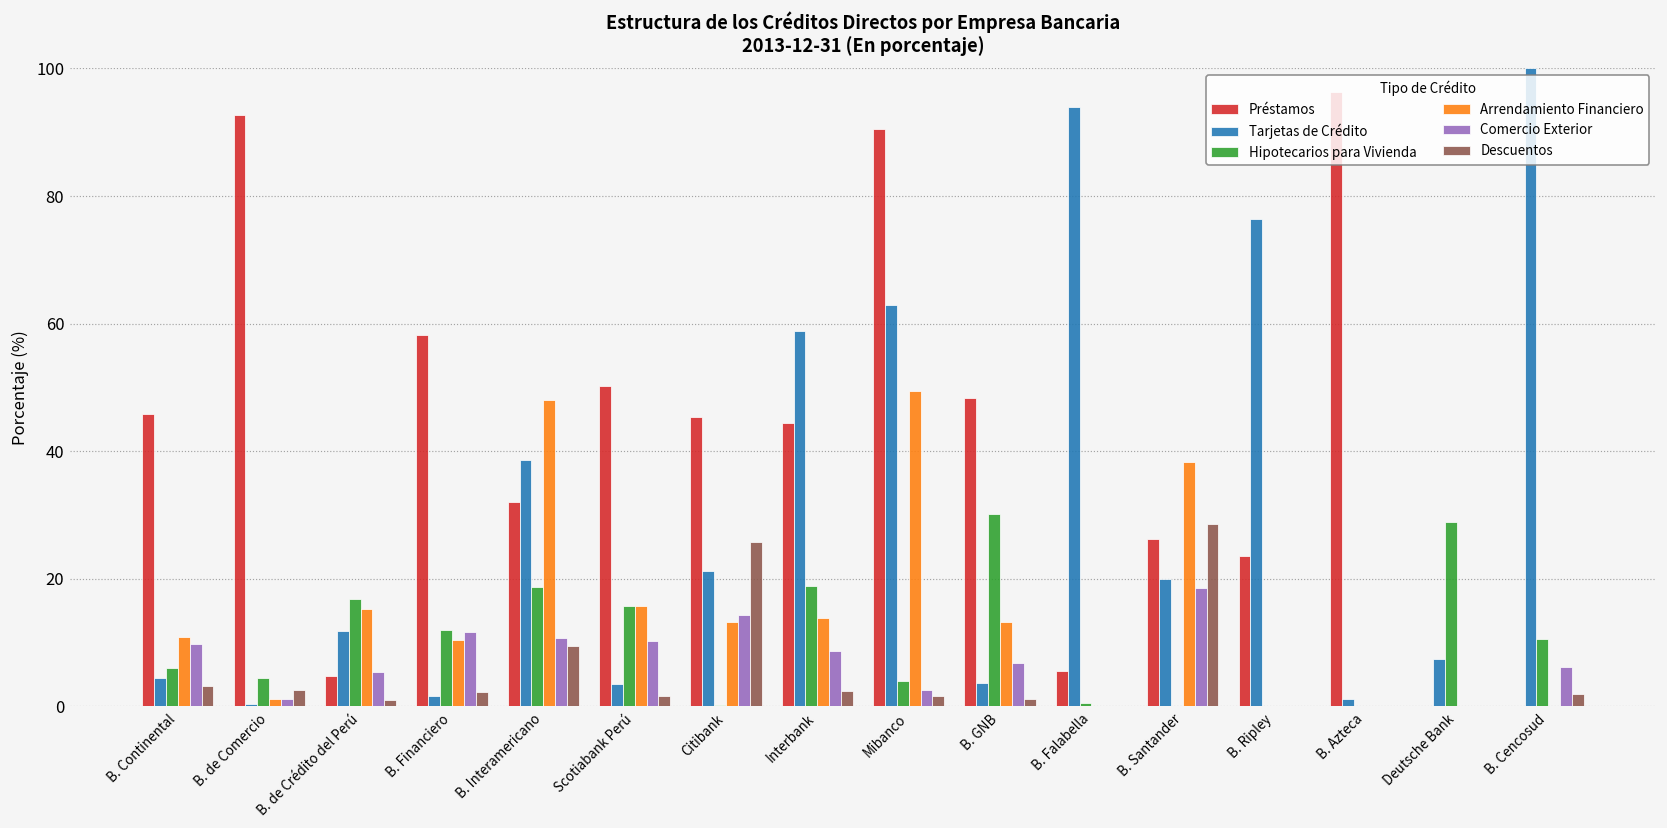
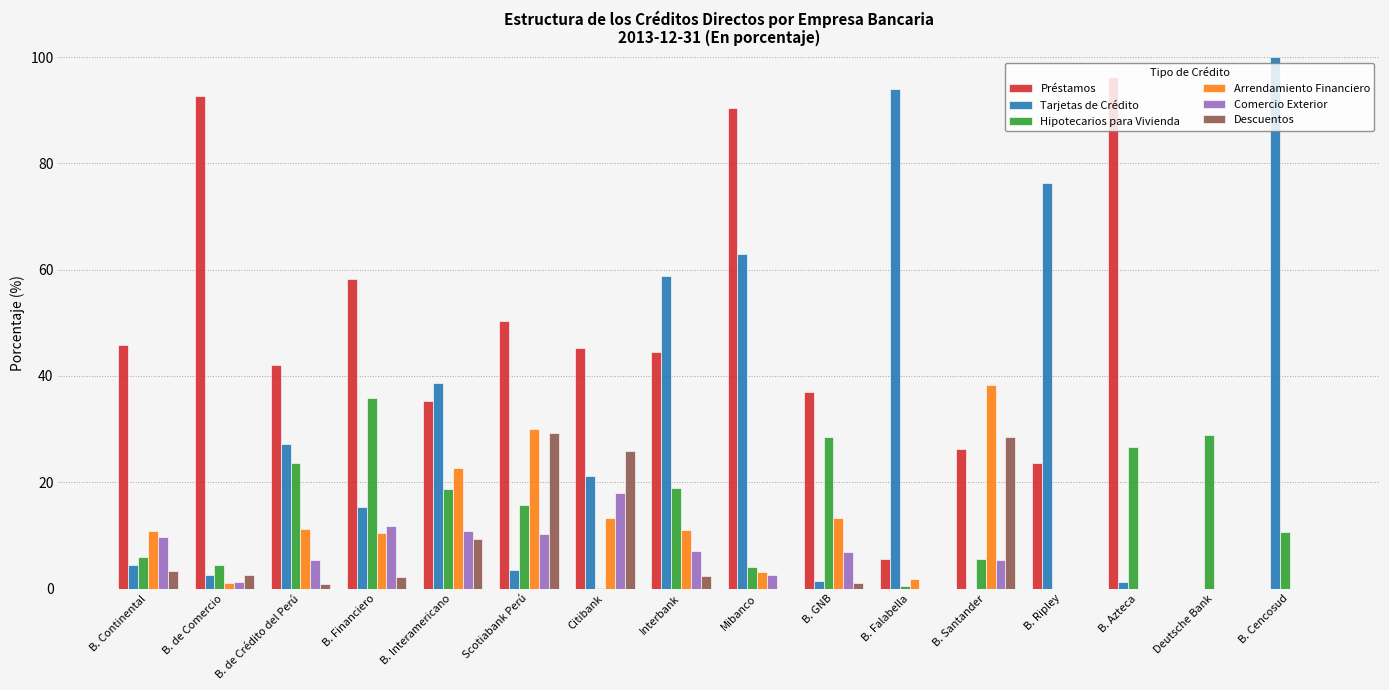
  {
    "Préstamos": {
      "B. Continental": 46,
      "B. de Comercio": 93,
-     "B. de Crédito del Perú": 5,
+     "B. de Crédito del Perú": 42,
      "B. Financiero": 58,
-     "B. Interamericano": 32,
+     "B. Interamericano": 35,
      "Scotiabank Perú": 50,
      "Citibank": 45,
      "Interbank": 44,
      "Mibanco": 90,
-     "B. GNB": 48,
+     "B. GNB": 37,
      "B. Falabella": 6,
      "B. Santander": 26,
      "B. Ripley": 24,
      "Deutsche Bank": 0,
      "B. Cencosud": 0
    },
    "Tarjetas de Crédito": {
      "B. Continental": 4,
-     "B. de Comercio": 0,
-     "B. de Crédito del Perú": 12,
-     "B. Financiero": 2,
+     "B. de Comercio": 2,
+     "B. de Crédito del Perú": 27,
+     "B. Financiero": 15,
      "B. Interamericano": 39,
      "Scotiabank Perú": 4,
      "Citibank": 21,
      "Interbank": 59,
      "Mibanco": 63,
-     "B. GNB": 4,
+     "B. GNB": 1,
      "B. Falabella": 94,
-     "B. Santander": 20,
+     "B. Santander": 0,
      "B. Ripley": 76,
      "B. Azteca": 1,
-     "Deutsche Bank": 7,
+     "Deutsche Bank": 0,
      "B. Cencosud": 100
    },
    "Hipotecarios para Vivienda": {
      "B. Continental": 6,
      "B. de Comercio": 4,
-     "B. de Crédito del Perú": 17,
-     "B. Financiero": 12,
+     "B. de Crédito del Perú": 24,
+     "B. Financiero": 36,
      "B. Interamericano": 19,
      "Scotiabank Perú": 16,
      "Interbank": 19,
      "Mibanco": 4,
-     "B. GNB": 30,
-     "B. Santander": 0,
+     "B. GNB": 28,
+     "B. Santander": 6,
      "B. Ripley": 0,
-     "B. Azteca": 0,
+     "B. Azteca": 27,
      "Deutsche Bank": 29,
      "B. Cencosud": 11
    },
    "Arrendamiento Financiero": {
      "B. Continental": 11,
      "B. de Comercio": 1,
-     "B. de Crédito del Perú": 15,
+     "B. de Crédito del Perú": 11,
      "B. Financiero": 10,
-     "B. Interamericano": 48,
-     "Scotiabank Perú": 16,
+     "B. Interamericano": 23,
+     "Scotiabank Perú": 30,
      "Citibank": 13,
-     "Interbank": 14,
-     "Mibanco": 49,
+     "Interbank": 11,
+     "Mibanco": 3,
      "B. GNB": 13,
-     "B. Falabella": 0,
+     "B. Falabella": 2,
      "B. Santander": 38,
      "B. Ripley": 0,
      "B. Azteca": 0,
      "Deutsche Bank": 0,
      "B. Cencosud": 0
    },
    "Comercio Exterior": {
      "B. Continental": 10,
      "B. de Comercio": 1,
      "B. de Crédito del Perú": 5,
      "B. Financiero": 12,
      "B. Interamericano": 11,
      "Scotiabank Perú": 10,
-     "Citibank": 14,
-     "Interbank": 9,
+     "Citibank": 18,
+     "Interbank": 7,
      "Mibanco": 3,
      "B. GNB": 7,
      "B. Falabella": 0,
-     "B. Santander": 19,
+     "B. Santander": 5,
      "B. Ripley": 0,
      "B. Azteca": 0,
      "Deutsche Bank": 0,
-     "B. Cencosud": 6
+     "B. Cencosud": 0
    },
    "Descuentos": {
      "B. Continental": 3,
      "B. de Comercio": 3,
      "B. de Crédito del Perú": 1,
      "B. Financiero": 2,
      "B. Interamericano": 9,
-     "Scotiabank Perú": 2,
+     "Scotiabank Perú": 29,
      "Citibank": 26,
      "Interbank": 2,
-     "Mibanco": 2,
+     "Mibanco": 0,
      "B. GNB": 1,
      "B. Falabella": 0,
      "B. Santander": 29,
      "B. Ripley": 0,
      "B. Azteca": 0,
      "Deutsche Bank": 0,
-     "B. Cencosud": 2
+     "B. Cencosud": 0
    }
  }
